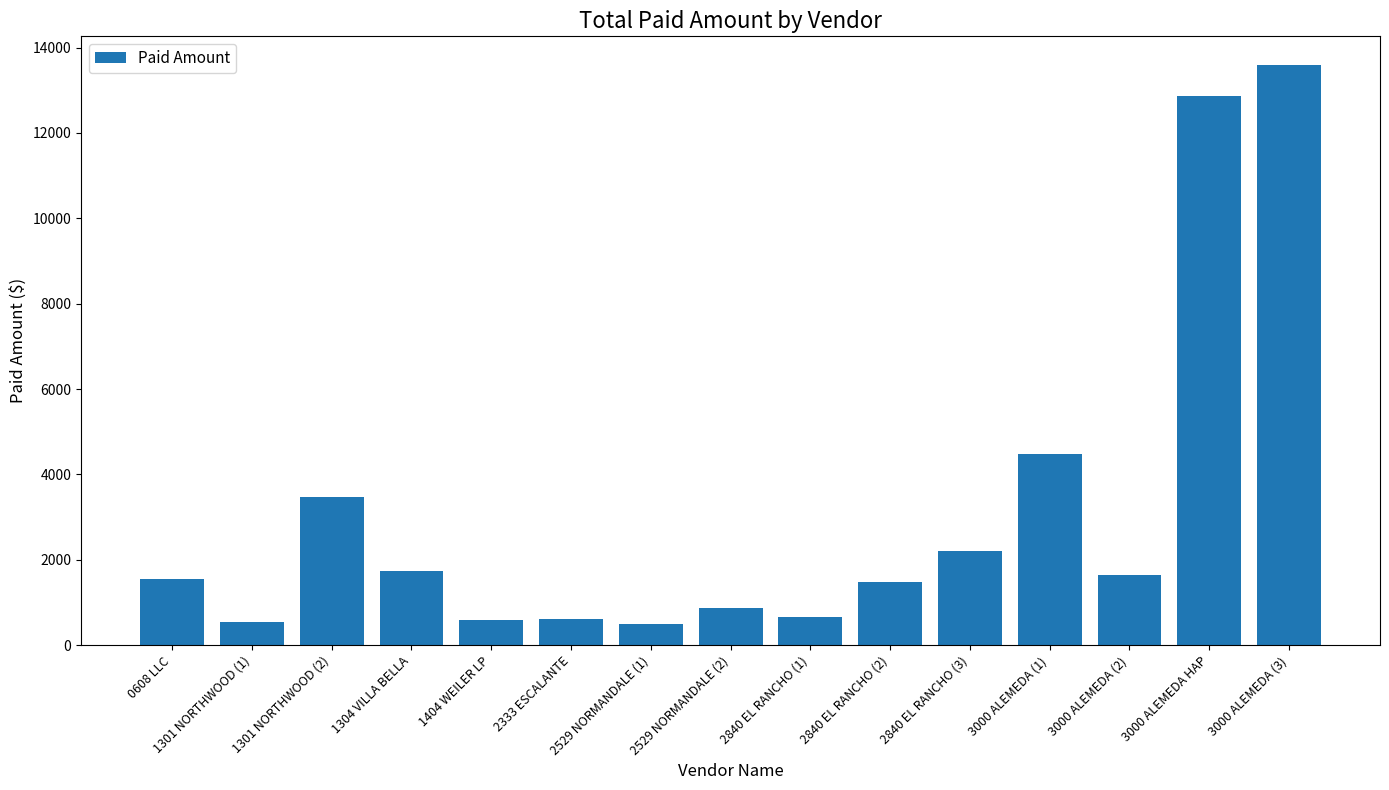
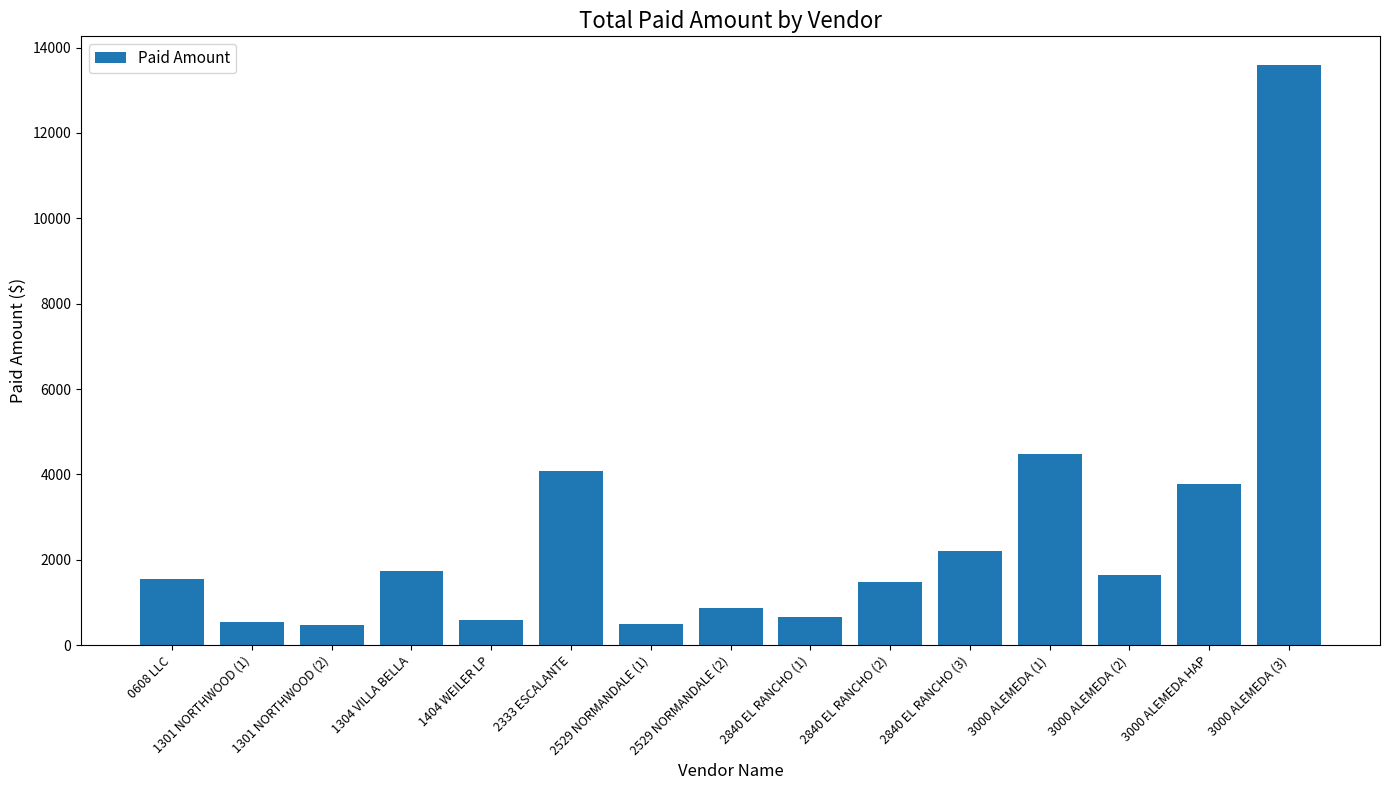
  {
    "0608 LLC": 1600,
    "1301 NORTHWOOD (1)": 500,
-   "1301 NORTHWOOD (2)": 3500,
+   "1301 NORTHWOOD (2)": 500,
    "1304 VILLA BELLA": 1700,
    "1404 WEILER LP": 600,
-   "2333 ESCALANTE": 600,
+   "2333 ESCALANTE": 4100,
    "2529 NORMANDALE (1)": 500,
    "2529 NORMANDALE (2)": 900,
    "2840 EL RANCHO (1)": 700,
    "2840 EL RANCHO (2)": 1500,
    "2840 EL RANCHO (3)": 2200,
    "3000 ALEMEDA (1)": 4500,
    "3000 ALEMEDA (2)": 1700,
-   "3000 ALEMEDA HAP": 12900,
+   "3000 ALEMEDA HAP": 3800,
    "3000 ALEMEDA (3)": 13600
  }
